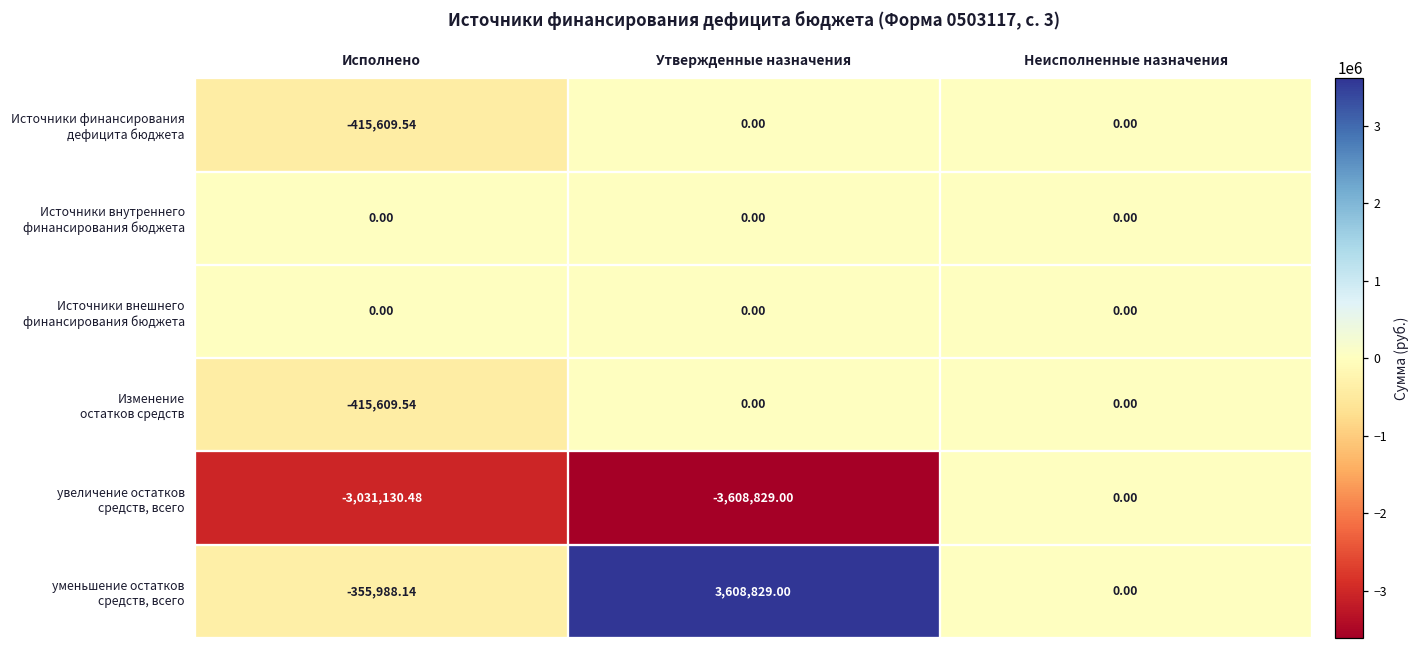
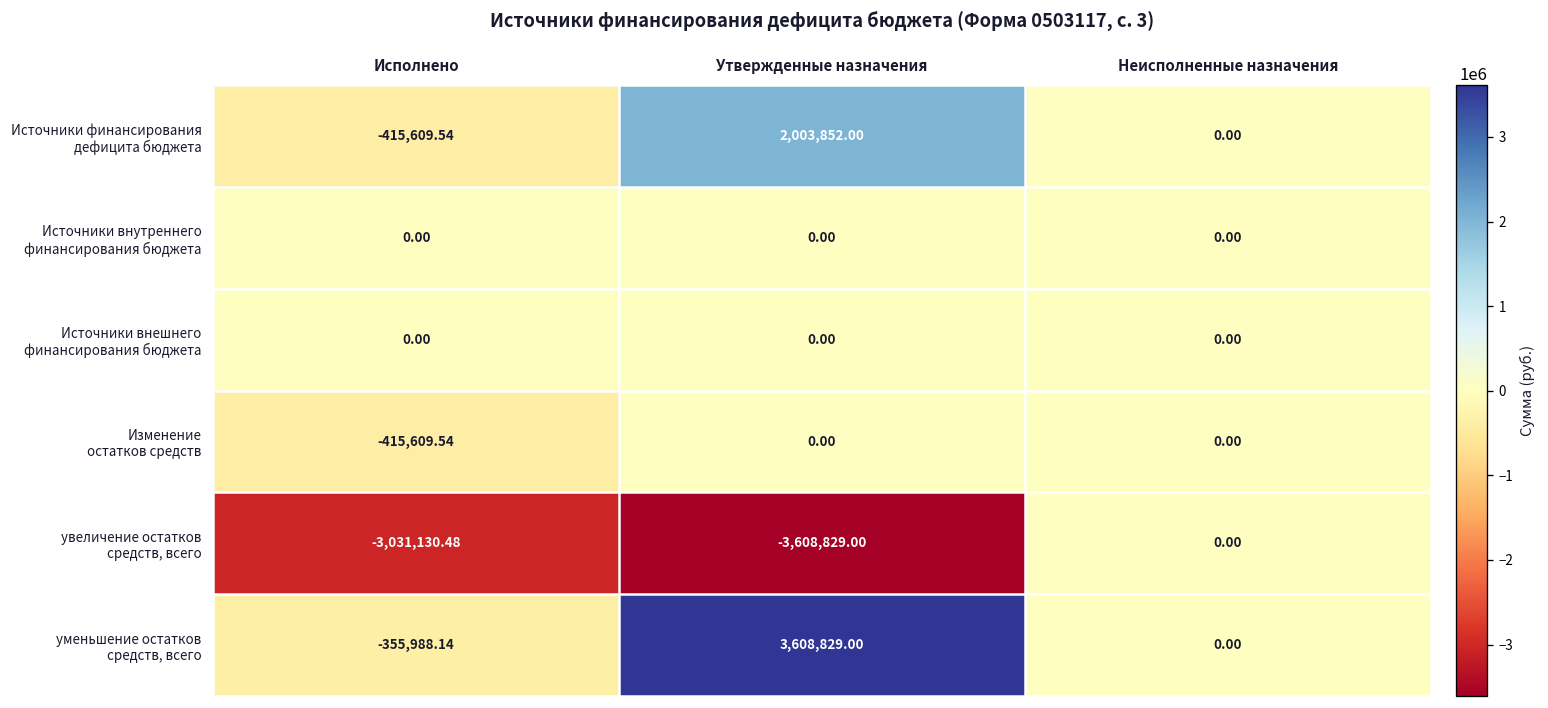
  {
    "Источники финансирования дефицита бюджета": {
      "Исполнено": "-415,609.54",
-     "Утвержденные назначения": "0.00",
+     "Утвержденные назначения": "2,003,852.00",
      "Неисполненные назначения": "0.00"
    },
    "Источники внутреннего финансирования бюджета": {
      "Исполнено": "0.00",
      "Утвержденные назначения": "0.00",
      "Неисполненные назначения": "0.00"
    },
    "Источники внешнего финансирования бюджета": {
      "Исполнено": "0.00",
      "Утвержденные назначения": "0.00",
      "Неисполненные назначения": "0.00"
    },
    "Изменение остатков средств": {
      "Исполнено": "-415,609.54",
      "Утвержденные назначения": "0.00",
      "Неисполненные назначения": "0.00"
    },
    "увеличение остатков средств, всего": {
      "Исполнено": "-3,031,130.48",
      "Утвержденные назначения": "-3,608,829.00",
      "Неисполненные назначения": "0.00"
    },
    "уменьшение остатков средств, всего": {
      "Исполнено": "-355,988.14",
      "Утвержденные назначения": "3,608,829.00",
      "Неисполненные назначения": "0.00"
    }
  }
